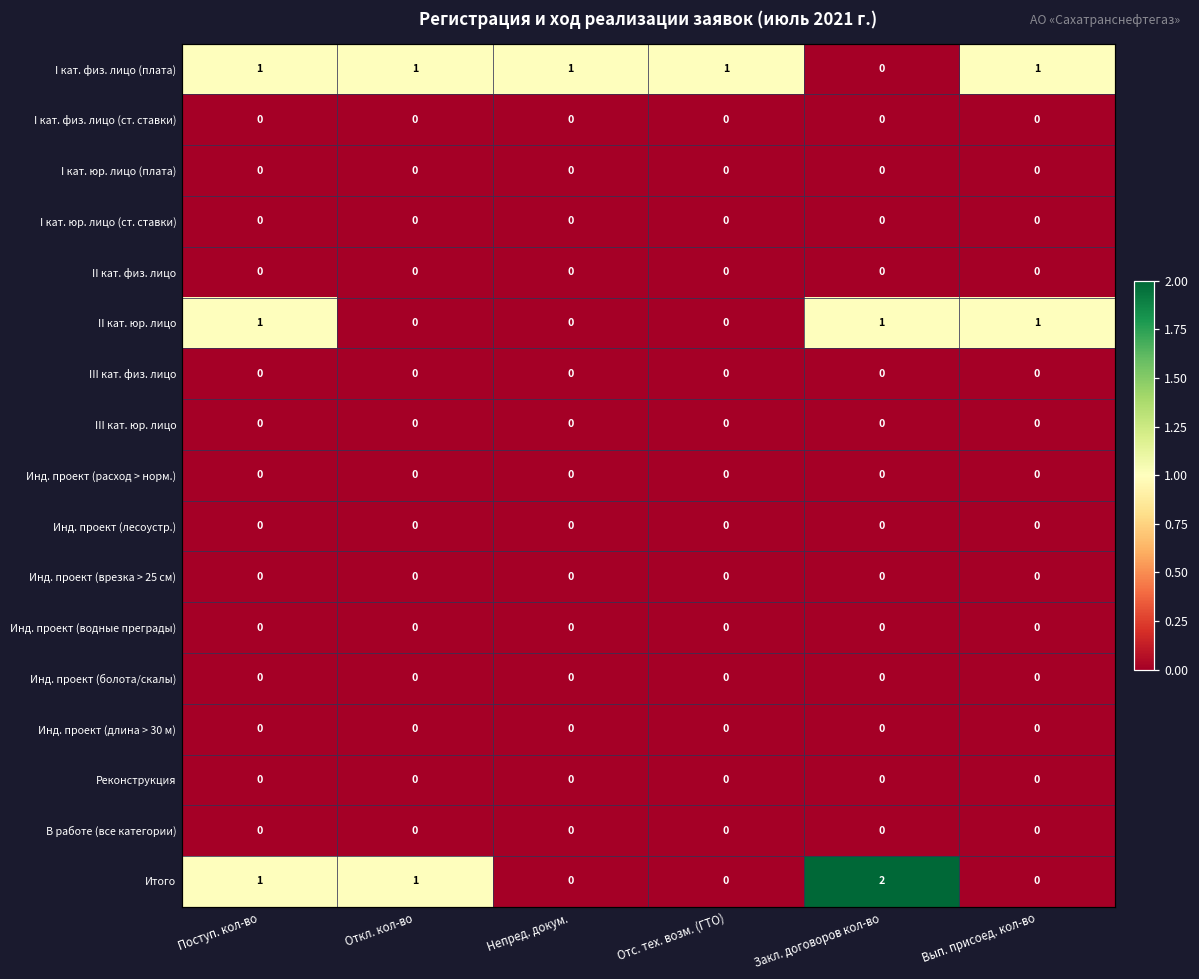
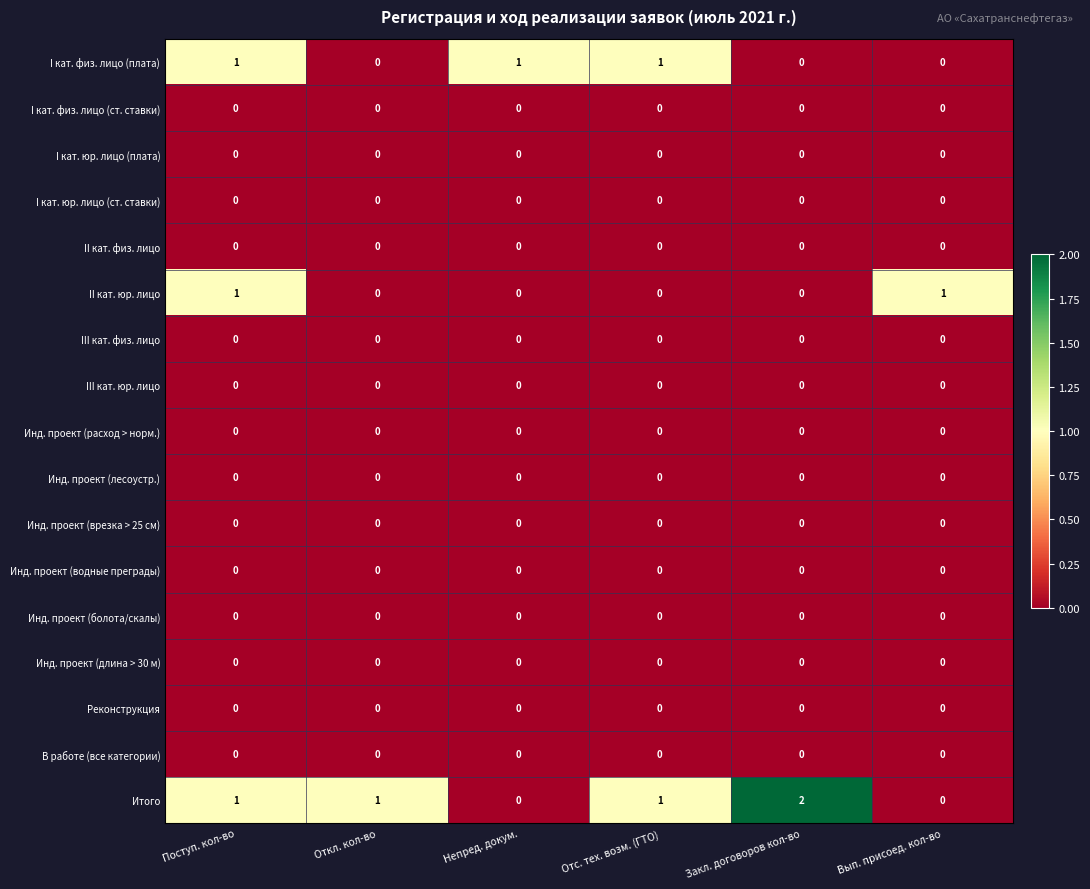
  {
    "I кат. физ. лицо (плата)": {
      "Поступ. кол-во": 1,
-     "Откл. кол-во": 1,
+     "Откл. кол-во": 0,
      "Непред. докум.": 1,
      "Отс. тех. возм. (ГТО)": 1,
      "Закл. договоров кол-во": 0,
-     "Вып. присоед. кол-во": 1
+     "Вып. присоед. кол-во": 0
    },
    "I кат. физ. лицо (ст. ставки)": {
      "Поступ. кол-во": 0,
      "Откл. кол-во": 0,
      "Непред. докум.": 0,
      "Отс. тех. возм. (ГТО)": 0,
      "Закл. договоров кол-во": 0,
      "Вып. присоед. кол-во": 0
    },
    "I кат. юр. лицо (плата)": {
      "Поступ. кол-во": 0,
      "Откл. кол-во": 0,
      "Непред. докум.": 0,
      "Отс. тех. возм. (ГТО)": 0,
      "Закл. договоров кол-во": 0,
      "Вып. присоед. кол-во": 0
    },
    "I кат. юр. лицо (ст. ставки)": {
      "Поступ. кол-во": 0,
      "Откл. кол-во": 0,
      "Непред. докум.": 0,
      "Отс. тех. возм. (ГТО)": 0,
      "Закл. договоров кол-во": 0,
      "Вып. присоед. кол-во": 0
    },
    "II кат. физ. лицо": {
      "Поступ. кол-во": 0,
      "Откл. кол-во": 0,
      "Непред. докум.": 0,
      "Отс. тех. возм. (ГТО)": 0,
      "Закл. договоров кол-во": 0,
      "Вып. присоед. кол-во": 0
    },
    "II кат. юр. лицо": {
      "Поступ. кол-во": 1,
      "Откл. кол-во": 0,
      "Непред. докум.": 0,
      "Отс. тех. возм. (ГТО)": 0,
-     "Закл. договоров кол-во": 1,
+     "Закл. договоров кол-во": 0,
      "Вып. присоед. кол-во": 1
    },
    "III кат. физ. лицо": {
      "Поступ. кол-во": 0,
      "Откл. кол-во": 0,
      "Непред. докум.": 0,
      "Отс. тех. возм. (ГТО)": 0,
      "Закл. договоров кол-во": 0,
      "Вып. присоед. кол-во": 0
    },
    "III кат. юр. лицо": {
      "Поступ. кол-во": 0,
      "Откл. кол-во": 0,
      "Непред. докум.": 0,
      "Отс. тех. возм. (ГТО)": 0,
      "Закл. договоров кол-во": 0,
      "Вып. присоед. кол-во": 0
    },
    "Инд. проект (расход > норм.)": {
      "Поступ. кол-во": 0,
      "Откл. кол-во": 0,
      "Непред. докум.": 0,
      "Отс. тех. возм. (ГТО)": 0,
      "Закл. договоров кол-во": 0,
      "Вып. присоед. кол-во": 0
    },
    "Инд. проект (лесоустр.)": {
      "Поступ. кол-во": 0,
      "Откл. кол-во": 0,
      "Непред. докум.": 0,
      "Отс. тех. возм. (ГТО)": 0,
      "Закл. договоров кол-во": 0,
      "Вып. присоед. кол-во": 0
    },
    "Инд. проект (врезка > 25 см)": {
      "Поступ. кол-во": 0,
      "Откл. кол-во": 0,
      "Непред. докум.": 0,
      "Отс. тех. возм. (ГТО)": 0,
      "Закл. договоров кол-во": 0,
      "Вып. присоед. кол-во": 0
    },
    "Инд. проект (водные преграды)": {
      "Поступ. кол-во": 0,
      "Откл. кол-во": 0,
      "Непред. докум.": 0,
      "Отс. тех. возм. (ГТО)": 0,
      "Закл. договоров кол-во": 0,
      "Вып. присоед. кол-во": 0
    },
    "Инд. проект (болота/скалы)": {
      "Поступ. кол-во": 0,
      "Откл. кол-во": 0,
      "Непред. докум.": 0,
      "Отс. тех. возм. (ГТО)": 0,
      "Закл. договоров кол-во": 0,
      "Вып. присоед. кол-во": 0
    },
    "Инд. проект (длина > 30 м)": {
      "Поступ. кол-во": 0,
      "Откл. кол-во": 0,
      "Непред. докум.": 0,
      "Отс. тех. возм. (ГТО)": 0,
      "Закл. договоров кол-во": 0,
      "Вып. присоед. кол-во": 0
    },
    "Реконструкция": {
      "Поступ. кол-во": 0,
      "Откл. кол-во": 0,
      "Непред. докум.": 0,
      "Отс. тех. возм. (ГТО)": 0,
      "Закл. договоров кол-во": 0,
      "Вып. присоед. кол-во": 0
    },
    "В работе (все категории)": {
      "Поступ. кол-во": 0,
      "Откл. кол-во": 0,
      "Непред. докум.": 0,
      "Отс. тех. возм. (ГТО)": 0,
      "Закл. договоров кол-во": 0,
      "Вып. присоед. кол-во": 0
    },
    "Итого": {
      "Поступ. кол-во": 1,
      "Откл. кол-во": 1,
      "Непред. докум.": 0,
-     "Отс. тех. возм. (ГТО)": 0,
+     "Отс. тех. возм. (ГТО)": 1,
      "Закл. договоров кол-во": 2,
      "Вып. присоед. кол-во": 0
    }
  }
